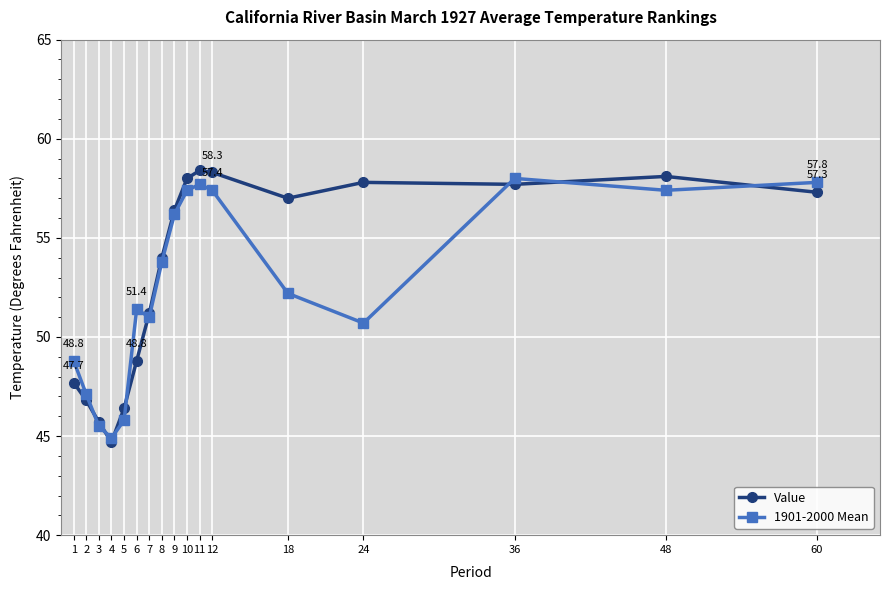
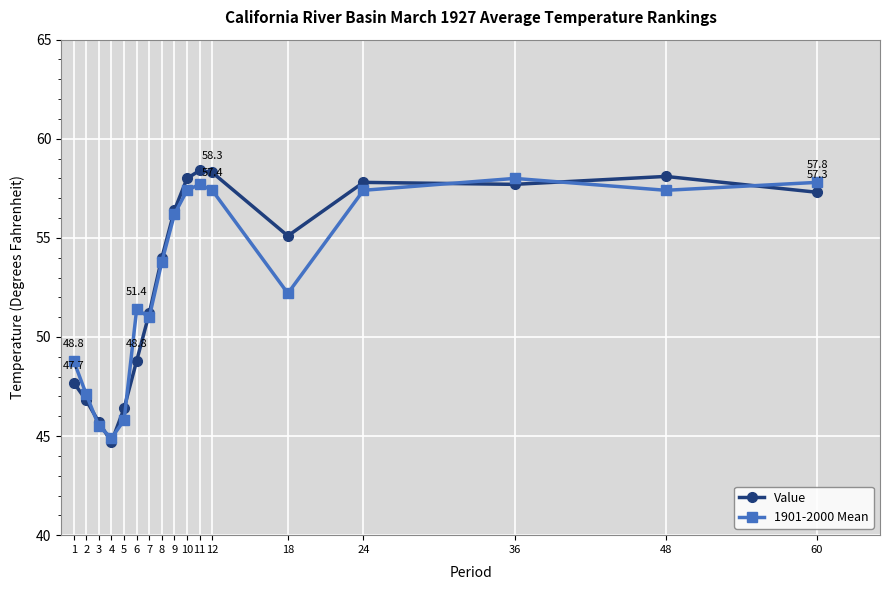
  {
    "Value": {
      "2": 46.8,
      "3": 45.7,
      "4": 44.7,
      "5": 46.4,
      "7": 51.2,
      "8": 54.0,
      "9": 56.4,
      "10": 58.0,
-     "18": 57.0,
+     "18": 55.1,
      "24": 57.8,
      "36": 57.7,
      "48": 58.1
    },
    "1901-2000 Mean": {
      "2": 47.1,
      "3": 45.5,
      "4": 44.9,
      "5": 45.8,
      "7": 51.0,
      "8": 53.8,
      "9": 56.2,
      "11": 57.7,
      "18": 52.2,
-     "24": 50.7,
+     "24": 57.4,
      "36": 58.0,
      "48": 57.4
    }
  }
